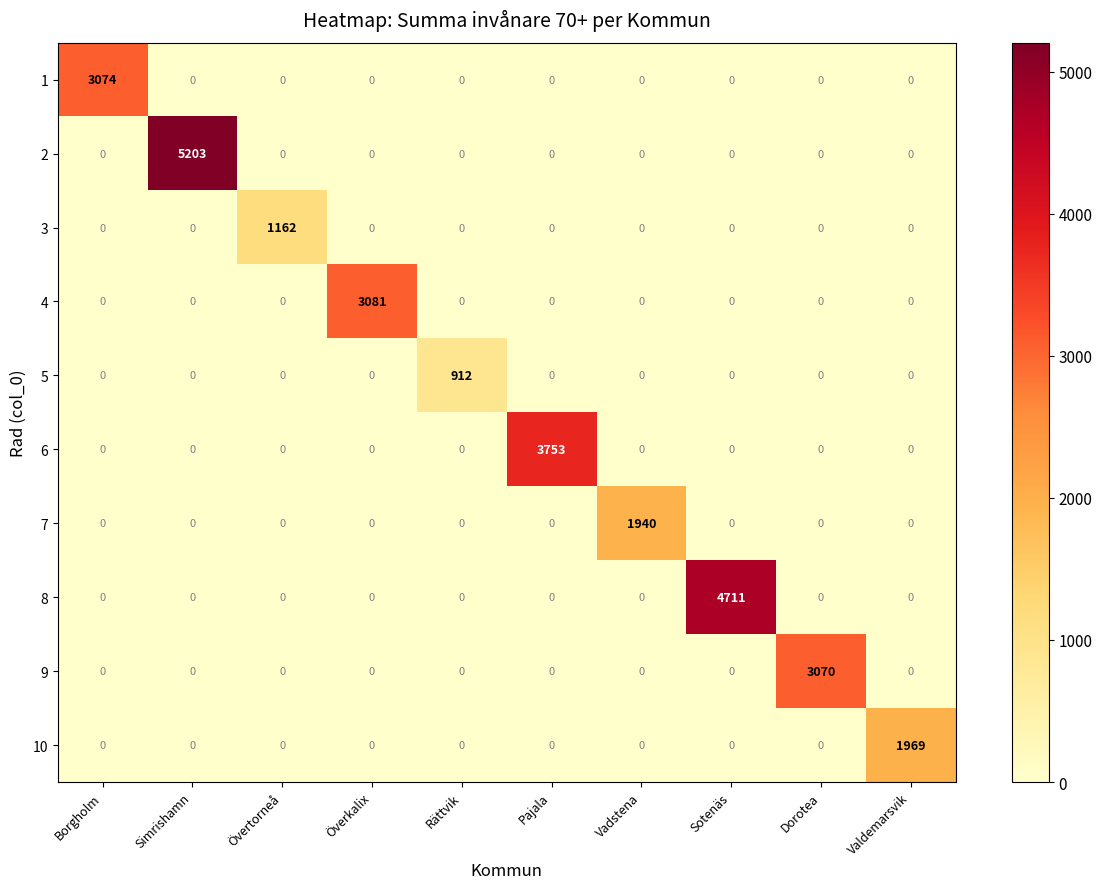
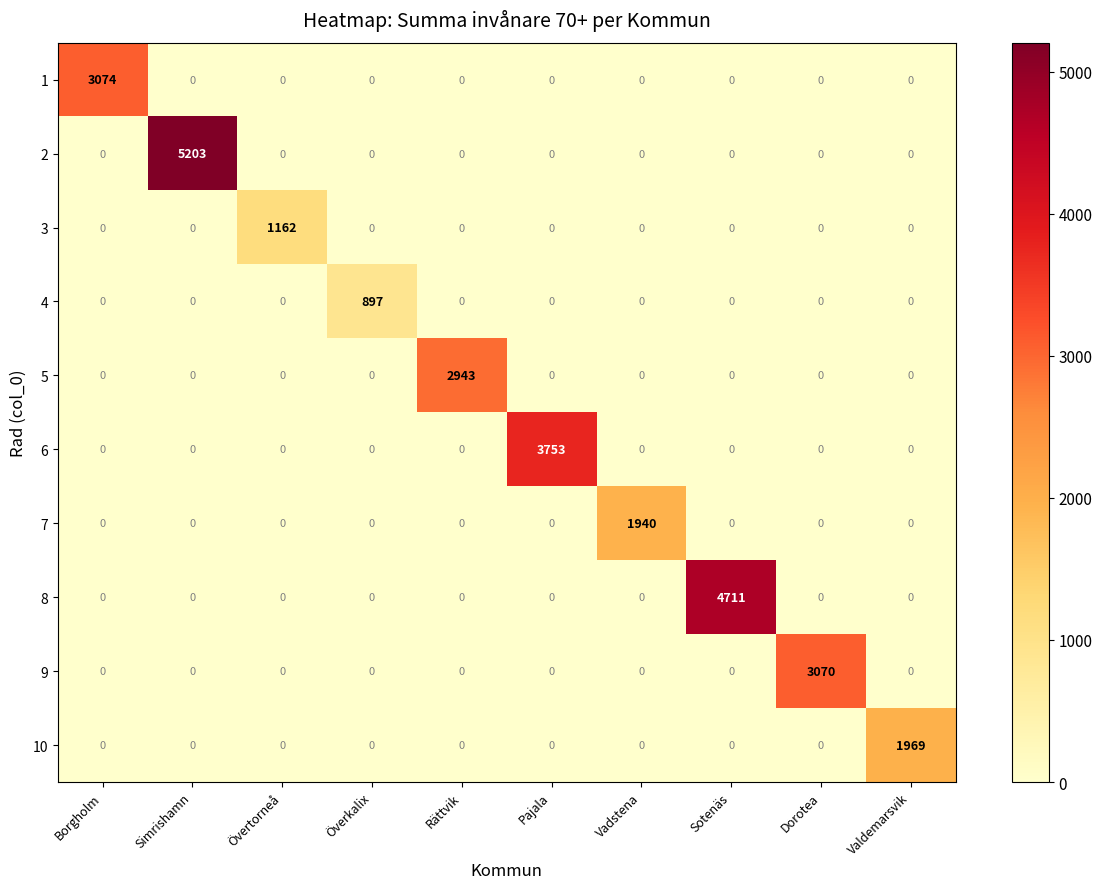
  {
    "1": {
      "Borgholm": 3074,
      "Simrishamn": 0,
      "Övertorneå": 0,
      "Överkalix": 0,
      "Rättvik": 0,
      "Pajala": 0,
      "Vadstena": 0,
      "Sotenäs": 0,
      "Dorotea": 0,
      "Valdemarsvik": 0
    },
    "2": {
      "Borgholm": 0,
      "Simrishamn": 5203,
      "Övertorneå": 0,
      "Överkalix": 0,
      "Rättvik": 0,
      "Pajala": 0,
      "Vadstena": 0,
      "Sotenäs": 0,
      "Dorotea": 0,
      "Valdemarsvik": 0
    },
    "3": {
      "Borgholm": 0,
      "Simrishamn": 0,
      "Övertorneå": 1162,
      "Överkalix": 0,
      "Rättvik": 0,
      "Pajala": 0,
      "Vadstena": 0,
      "Sotenäs": 0,
      "Dorotea": 0,
      "Valdemarsvik": 0
    },
    "4": {
      "Borgholm": 0,
      "Simrishamn": 0,
      "Övertorneå": 0,
-     "Överkalix": 3081,
+     "Överkalix": 897,
      "Rättvik": 0,
      "Pajala": 0,
      "Vadstena": 0,
      "Sotenäs": 0,
      "Dorotea": 0,
      "Valdemarsvik": 0
    },
    "5": {
      "Borgholm": 0,
      "Simrishamn": 0,
      "Övertorneå": 0,
      "Överkalix": 0,
-     "Rättvik": 912,
+     "Rättvik": 2943,
      "Pajala": 0,
      "Vadstena": 0,
      "Sotenäs": 0,
      "Dorotea": 0,
      "Valdemarsvik": 0
    },
    "6": {
      "Borgholm": 0,
      "Simrishamn": 0,
      "Övertorneå": 0,
      "Överkalix": 0,
      "Rättvik": 0,
      "Pajala": 3753,
      "Vadstena": 0,
      "Sotenäs": 0,
      "Dorotea": 0,
      "Valdemarsvik": 0
    },
    "7": {
      "Borgholm": 0,
      "Simrishamn": 0,
      "Övertorneå": 0,
      "Överkalix": 0,
      "Rättvik": 0,
      "Pajala": 0,
      "Vadstena": 1940,
      "Sotenäs": 0,
      "Dorotea": 0,
      "Valdemarsvik": 0
    },
    "8": {
      "Borgholm": 0,
      "Simrishamn": 0,
      "Övertorneå": 0,
      "Överkalix": 0,
      "Rättvik": 0,
      "Pajala": 0,
      "Vadstena": 0,
      "Sotenäs": 4711,
      "Dorotea": 0,
      "Valdemarsvik": 0
    },
    "9": {
      "Borgholm": 0,
      "Simrishamn": 0,
      "Övertorneå": 0,
      "Överkalix": 0,
      "Rättvik": 0,
      "Pajala": 0,
      "Vadstena": 0,
      "Sotenäs": 0,
      "Dorotea": 3070,
      "Valdemarsvik": 0
    },
    "10": {
      "Borgholm": 0,
      "Simrishamn": 0,
      "Övertorneå": 0,
      "Överkalix": 0,
      "Rättvik": 0,
      "Pajala": 0,
      "Vadstena": 0,
      "Sotenäs": 0,
      "Dorotea": 0,
      "Valdemarsvik": 1969
    }
  }
